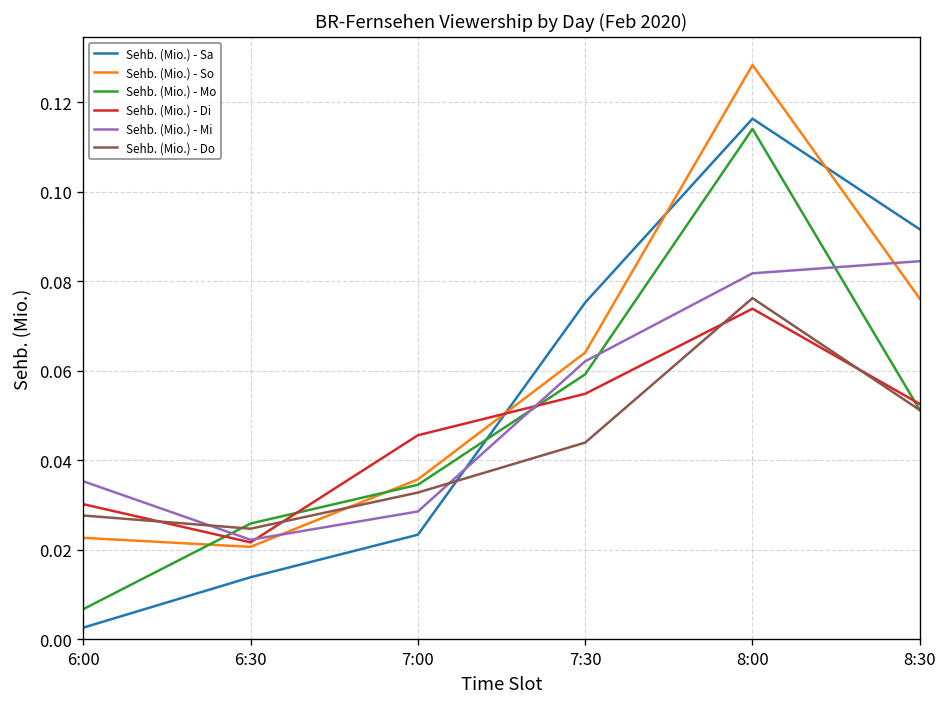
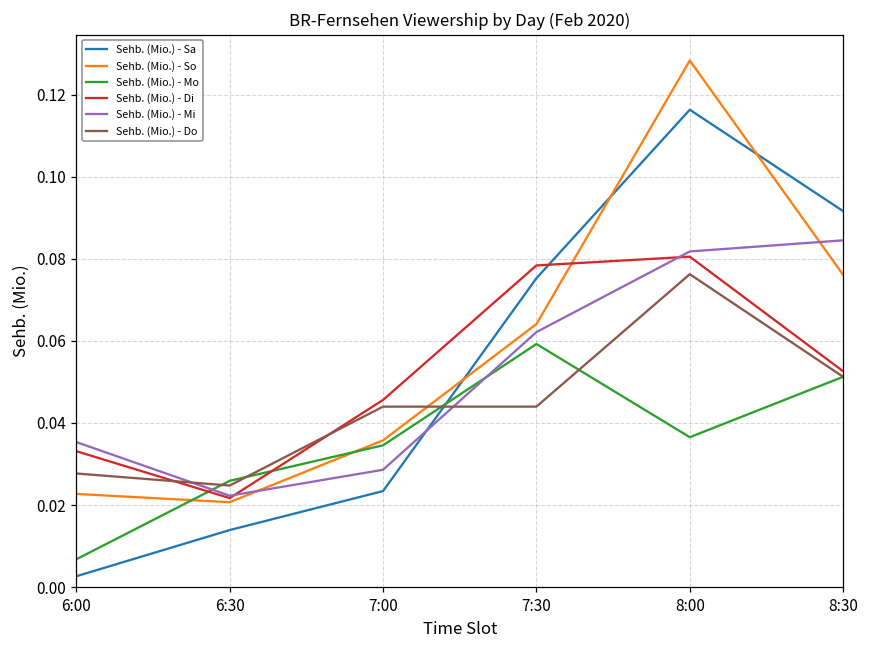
  {
    "Sehb. (Mio.) - Sa": {
      "6:00": 0.003,
      "6:30": 0.014,
      "7:00": 0.023,
      "7:30": 0.075,
      "8:00": 0.116,
      "8:30": 0.092
    },
    "Sehb. (Mio.) - So": {
      "6:00": 0.023,
      "6:30": 0.021,
      "7:00": 0.036,
      "7:30": 0.064,
      "8:00": 0.128,
      "8:30": 0.076
    },
    "Sehb. (Mio.) - Mo": {
      "6:00": 0.007,
      "6:30": 0.026,
      "7:00": 0.035,
      "7:30": 0.059,
-     "8:00": 0.114
+     "8:00": 0.037
    },
    "Sehb. (Mio.) - Di": {
-     "6:00": 0.030,
+     "6:00": 0.033,
      "7:00": 0.046,
-     "7:30": 0.055,
-     "8:00": 0.074,
+     "7:30": 0.078,
+     "8:00": 0.081,
      "8:30": 0.053
    },
    "Sehb. (Mio.) - Mi": {
      "6:00": 0.035,
      "7:00": 0.029,
      "7:30": 0.062,
      "8:00": 0.082,
      "8:30": 0.084
    },
    "Sehb. (Mio.) - Do": {
      "6:00": 0.028,
      "6:30": 0.025,
-     "7:00": 0.033,
+     "7:00": 0.044,
      "7:30": 0.044,
      "8:00": 0.076
    }
  }
